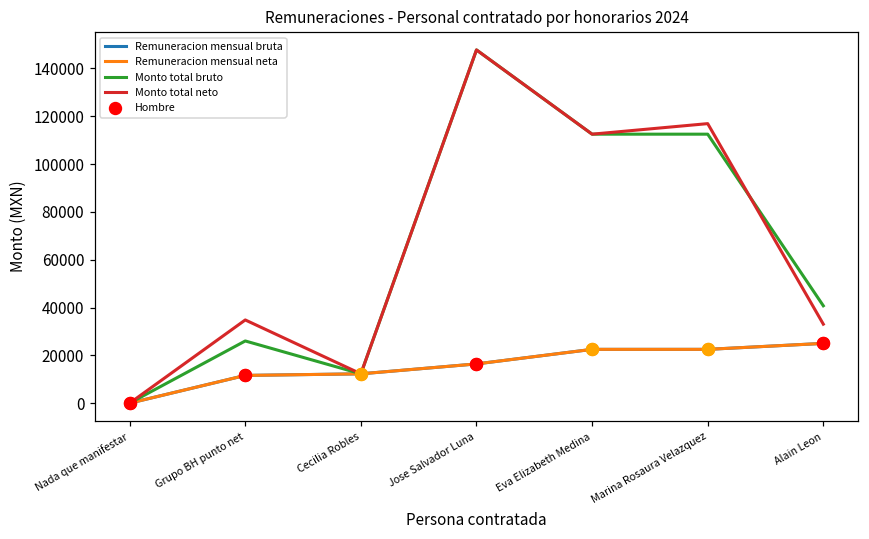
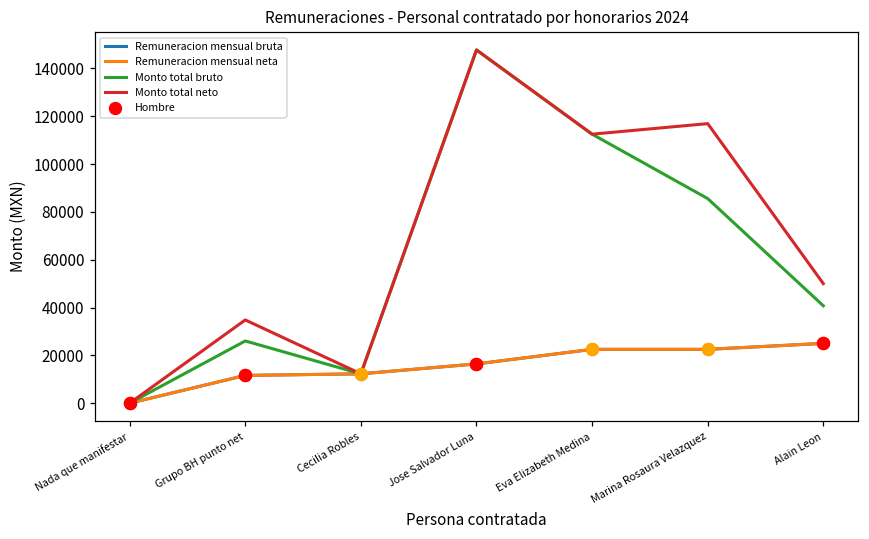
  {
    "Monto total bruto": {
      "Grupo BH punto net": 26000,
-     "Marina Rosaura Velazquez": 113000,
+     "Marina Rosaura Velazquez": 86000,
      "Alain Leon": 41000
    },
    "Monto total neto": {
      "Grupo BH punto net": 35000,
      "Marina Rosaura Velazquez": 117000,
-     "Alain Leon": 33000
+     "Alain Leon": 50000
    }
  }
